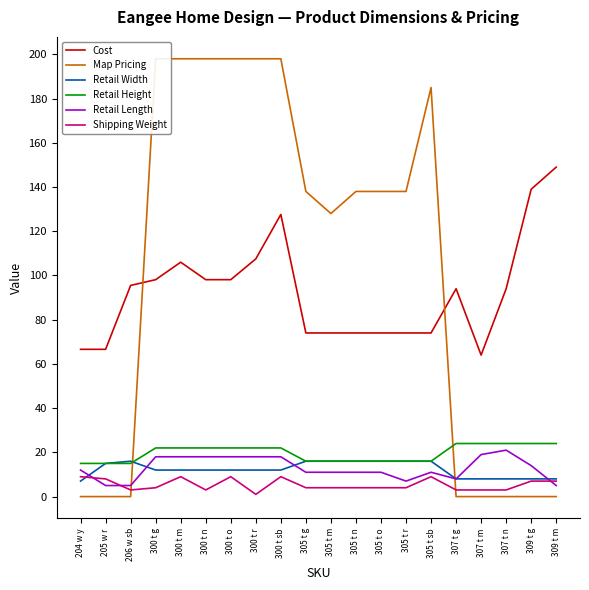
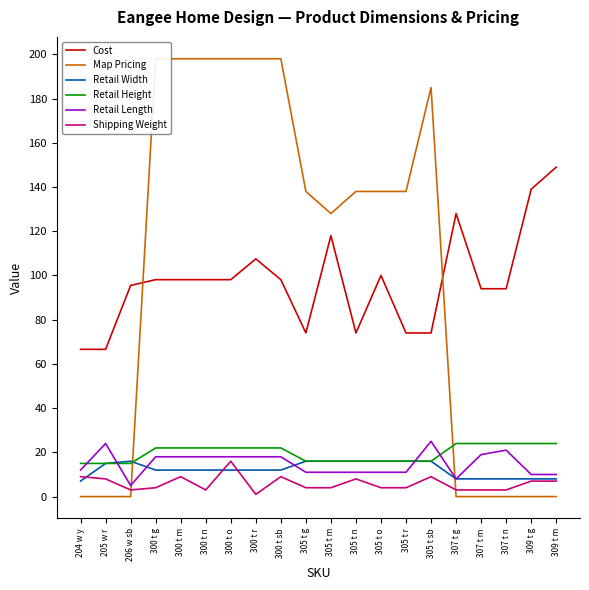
  {
    "Cost": {
      "204 w y": 67,
      "205 w r": 67,
      "206 w sb": 96,
      "300 t g": 98,
-     "300 t m": 106,
+     "300 t m": 98,
      "300 t n": 98,
      "300 t o": 98,
      "300 t r": 108,
-     "300 t sb": 128,
+     "300 t sb": 98,
      "305 t g": 74,
-     "305 t m": 74,
+     "305 t m": 118,
      "305 t n": 74,
-     "305 t o": 74,
+     "305 t o": 100,
      "305 t r": 74,
      "305 t sb": 74,
-     "307 t g": 94,
-     "307 t m": 64,
+     "307 t g": 128,
+     "307 t m": 94,
      "307 t n": 94,
      "309 t g": 139,
      "309 t m": 149
    },
    "Map Pricing": {
      "204 w y": 0,
      "205 w r": 0,
      "206 w sb": 0,
      "300 t m": 198,
      "300 t n": 198,
      "300 t o": 198,
      "300 t r": 198,
      "300 t sb": 198,
      "305 t g": 138,
      "305 t m": 128,
      "305 t n": 138,
      "305 t o": 138,
      "305 t r": 138,
      "305 t sb": 185,
      "307 t g": 0,
      "307 t m": 0,
      "307 t n": 0,
      "309 t g": 0,
      "309 t m": 0
    },
    "Retail Width": {
      "204 w y": 7,
      "300 t g": 12,
      "300 t m": 12,
      "300 t n": 12,
      "300 t o": 12,
      "300 t r": 12,
      "300 t sb": 12,
      "307 t m": 8,
      "307 t n": 8
    },
    "Retail Height": {
      "204 w y": 15,
      "300 t g": 22,
      "300 t m": 22,
      "300 t n": 22,
      "300 t o": 22,
      "300 t r": 22,
      "300 t sb": 22,
      "307 t g": 24,
      "307 t m": 24,
      "307 t n": 24,
      "309 t g": 24,
      "309 t m": 24
    },
    "Retail Length": {
      "204 w y": 12,
-     "205 w r": 5,
+     "205 w r": 24,
      "206 w sb": 5,
      "300 t g": 18,
      "300 t m": 18,
      "300 t n": 18,
      "300 t o": 18,
      "300 t r": 18,
      "300 t sb": 18,
      "305 t g": 11,
      "305 t m": 11,
      "305 t n": 11,
      "305 t o": 11,
-     "305 t r": 7,
-     "305 t sb": 11,
+     "305 t r": 11,
+     "305 t sb": 25,
      "307 t m": 19,
      "307 t n": 21,
-     "309 t g": 14,
-     "309 t m": 5
+     "309 t g": 10,
+     "309 t m": 10
    },
    "Shipping Weight": {
      "204 w y": 9,
      "205 w r": 8,
      "206 w sb": 3,
      "300 t g": 4,
      "300 t m": 9,
      "300 t n": 3,
-     "300 t o": 9,
+     "300 t o": 16,
      "300 t r": 1,
      "300 t sb": 9,
      "305 t g": 4,
      "305 t m": 4,
-     "305 t n": 4,
+     "305 t n": 8,
      "305 t o": 4,
      "305 t r": 4,
      "305 t sb": 9,
      "307 t g": 3,
      "307 t m": 3,
      "307 t n": 3
    }
  }
